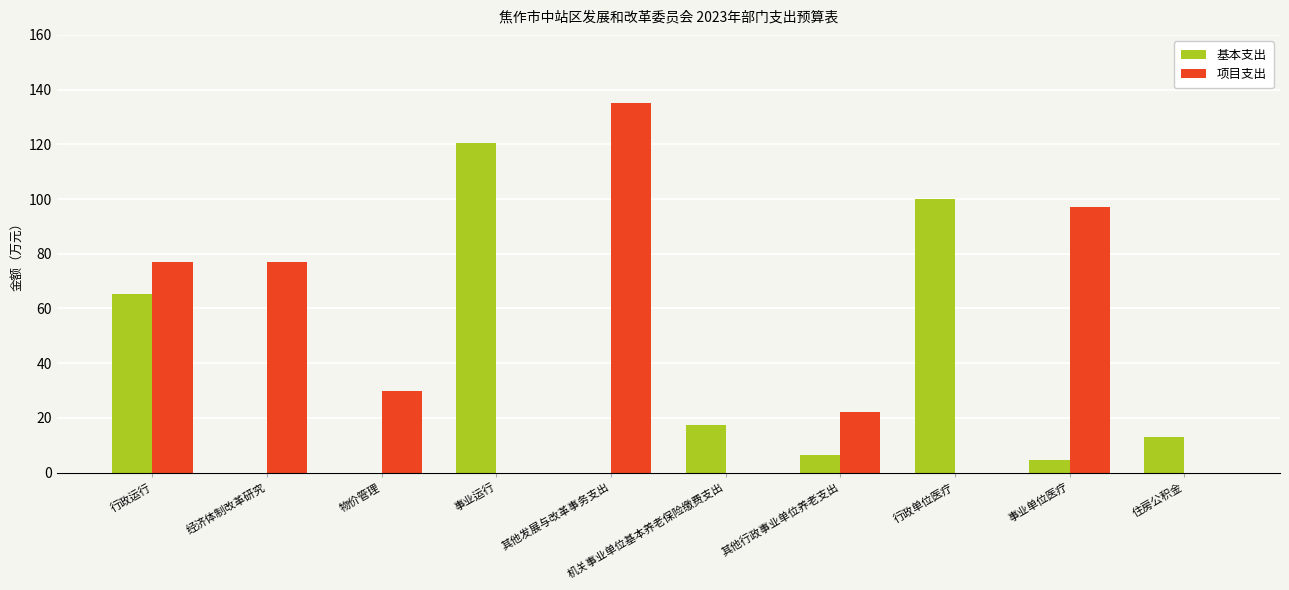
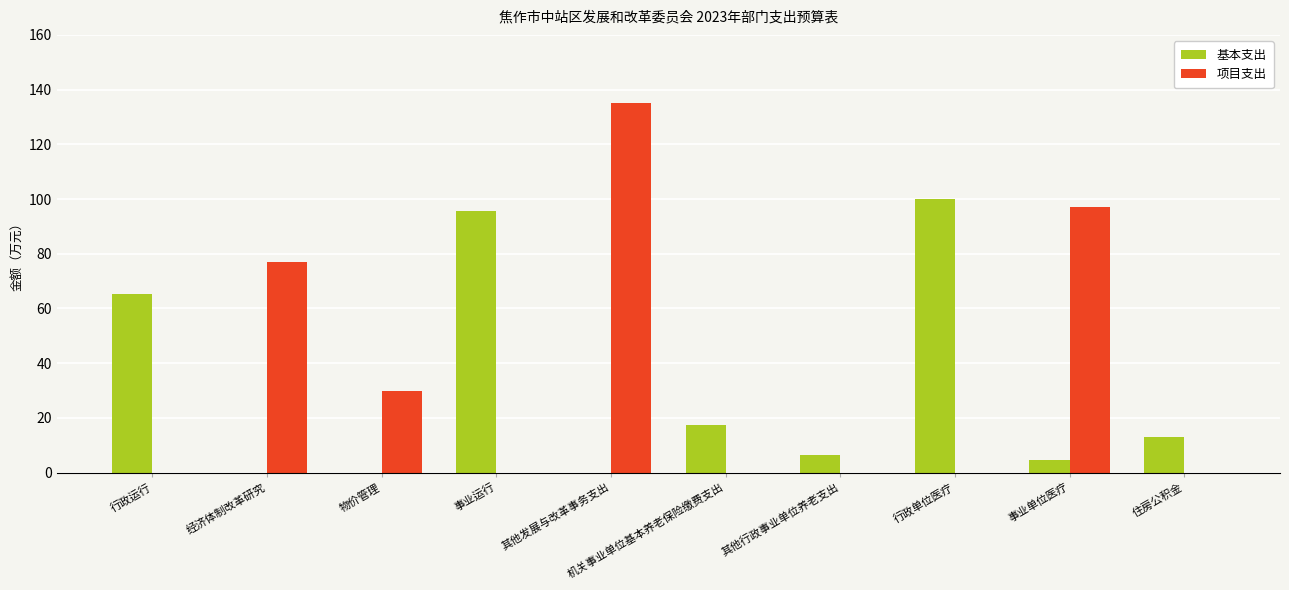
  {
    "基本支出": {
      "行政运行": 65,
      "经济体制改革研究": 0,
      "物价管理": 0,
-     "事业运行": 121,
+     "事业运行": 96,
      "其他发展与改革事务支出": 0,
      "机关事业单位基本养老保险缴费支出": 17,
      "其他行政事业单位养老支出": 7,
      "行政单位医疗": 100,
      "事业单位医疗": 5,
      "住房公积金": 13
    },
    "项目支出": {
-     "行政运行": 77,
+     "行政运行": 0,
      "经济体制改革研究": 77,
      "物价管理": 30,
      "事业运行": 0,
      "其他发展与改革事务支出": 135,
      "机关事业单位基本养老保险缴费支出": 0,
-     "其他行政事业单位养老支出": 22,
+     "其他行政事业单位养老支出": 0,
      "行政单位医疗": 0,
      "事业单位医疗": 97,
      "住房公积金": 0
    }
  }
